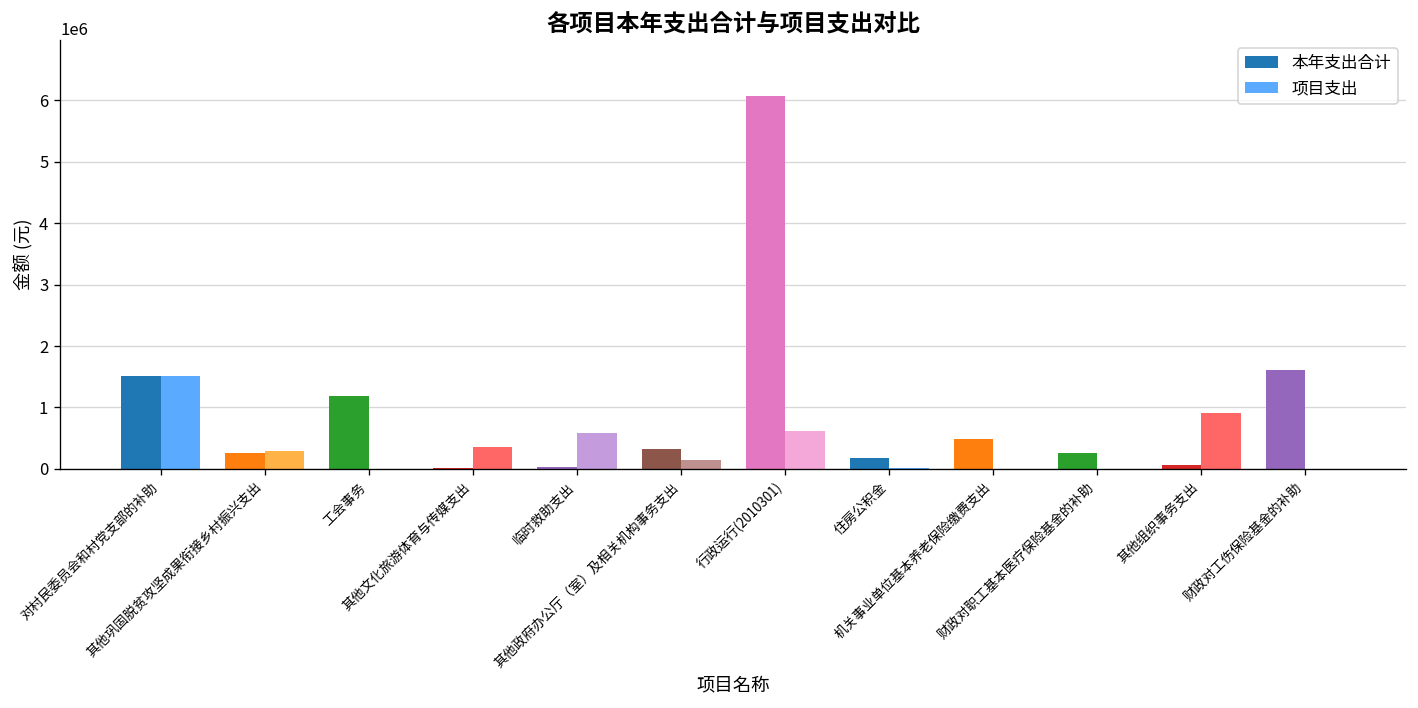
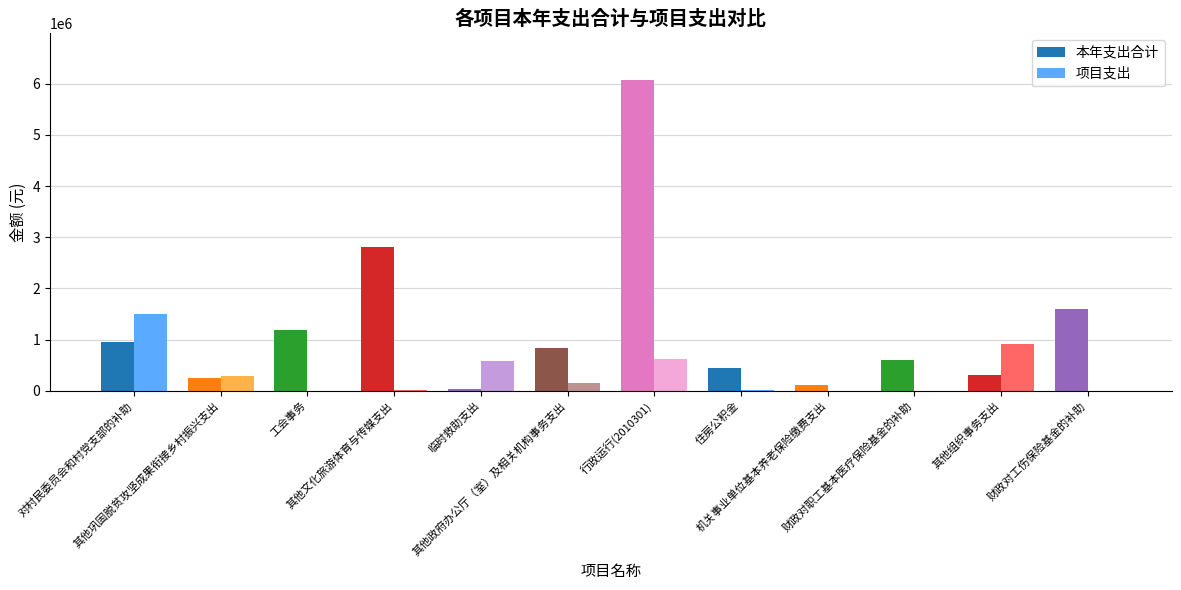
  {
    "本年支出合计": {
-     "对村民委员会和村党支部的补助": 1500000,
+     "对村民委员会和村党支部的补助": 900000,
      "其他巩固脱贫攻坚成果衔接乡村振兴支出": 300000,
      "工会事务": 1200000,
-     "其他文化旅游体育与传媒支出": 0,
-     "其他政府办公厅（室）及相关机构事务支出": 300000,
+     "其他文化旅游体育与传媒支出": 2800000,
+     "其他政府办公厅（室）及相关机构事务支出": 800000,
      "行政运行(2010301)": 6100000,
-     "住房公积金": 200000,
-     "机关事业单位基本养老保险缴费支出": 500000,
-     "财政对职工基本医疗保险基金的补助": 300000,
-     "其他组织事务支出": 100000,
+     "住房公积金": 400000,
+     "机关事业单位基本养老保险缴费支出": 100000,
+     "财政对职工基本医疗保险基金的补助": 600000,
+     "其他组织事务支出": 300000,
      "财政对工伤保险基金的补助": 1600000
    },
    "项目支出": {
      "对村民委员会和村党支部的补助": 1500000,
      "其他巩固脱贫攻坚成果衔接乡村振兴支出": 300000,
      "工会事务": 0,
-     "其他文化旅游体育与传媒支出": 400000,
+     "其他文化旅游体育与传媒支出": 0,
      "临时救助支出": 600000,
      "其他政府办公厅（室）及相关机构事务支出": 100000,
      "行政运行(2010301)": 600000,
      "机关事业单位基本养老保险缴费支出": 0,
      "财政对职工基本医疗保险基金的补助": 0,
      "其他组织事务支出": 900000,
      "财政对工伤保险基金的补助": 0
    }
  }
